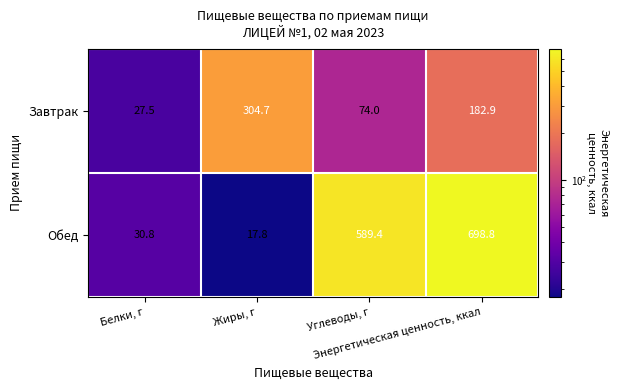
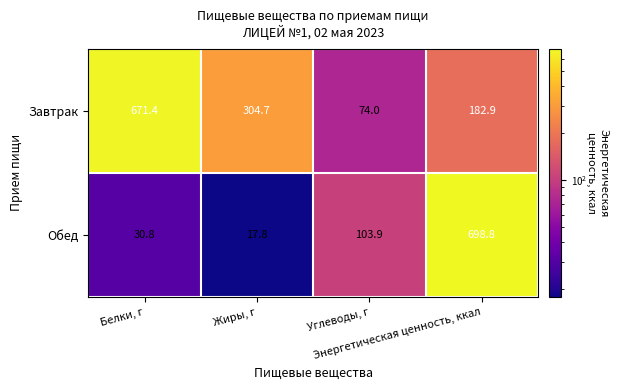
  {
    "Завтрак": {
-     "Белки, г": 27.5,
+     "Белки, г": 671.4,
      "Жиры, г": 304.7,
      "Углеводы, г": 74.0,
      "Энергетическая ценность, ккал": 182.9
    },
    "Обед": {
      "Белки, г": 30.8,
      "Жиры, г": 17.8,
-     "Углеводы, г": 589.4,
+     "Углеводы, г": 103.9,
      "Энергетическая ценность, ккал": 698.8
    }
  }
